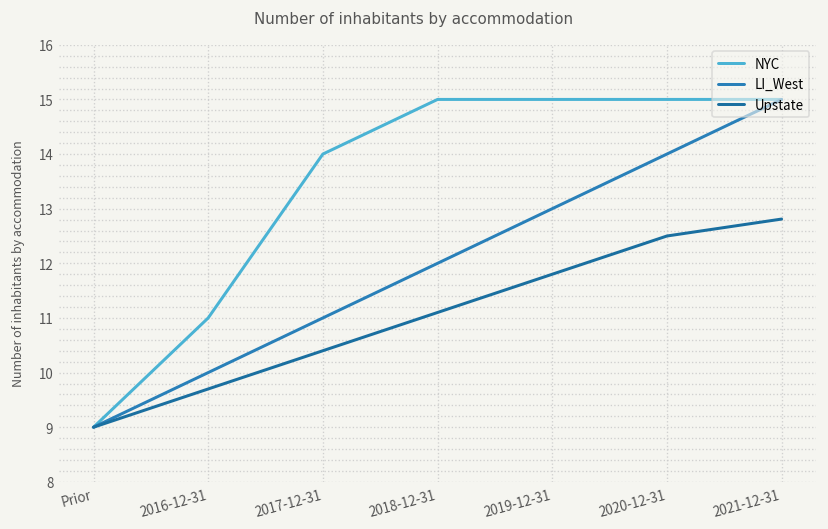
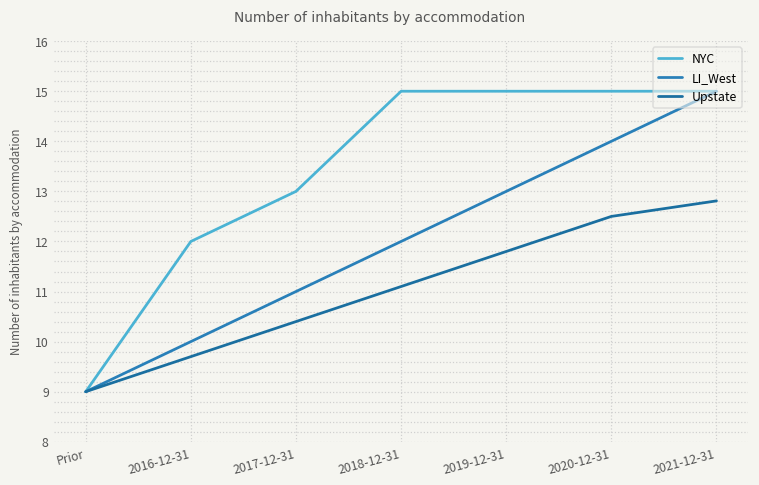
  {
    "NYC": {
-     "2016-12-31": 11,
-     "2017-12-31": 14,
+     "2016-12-31": 12,
+     "2017-12-31": 13,
      "2018-12-31": 15,
      "2019-12-31": 15,
      "2020-12-31": 15
    }
  }
